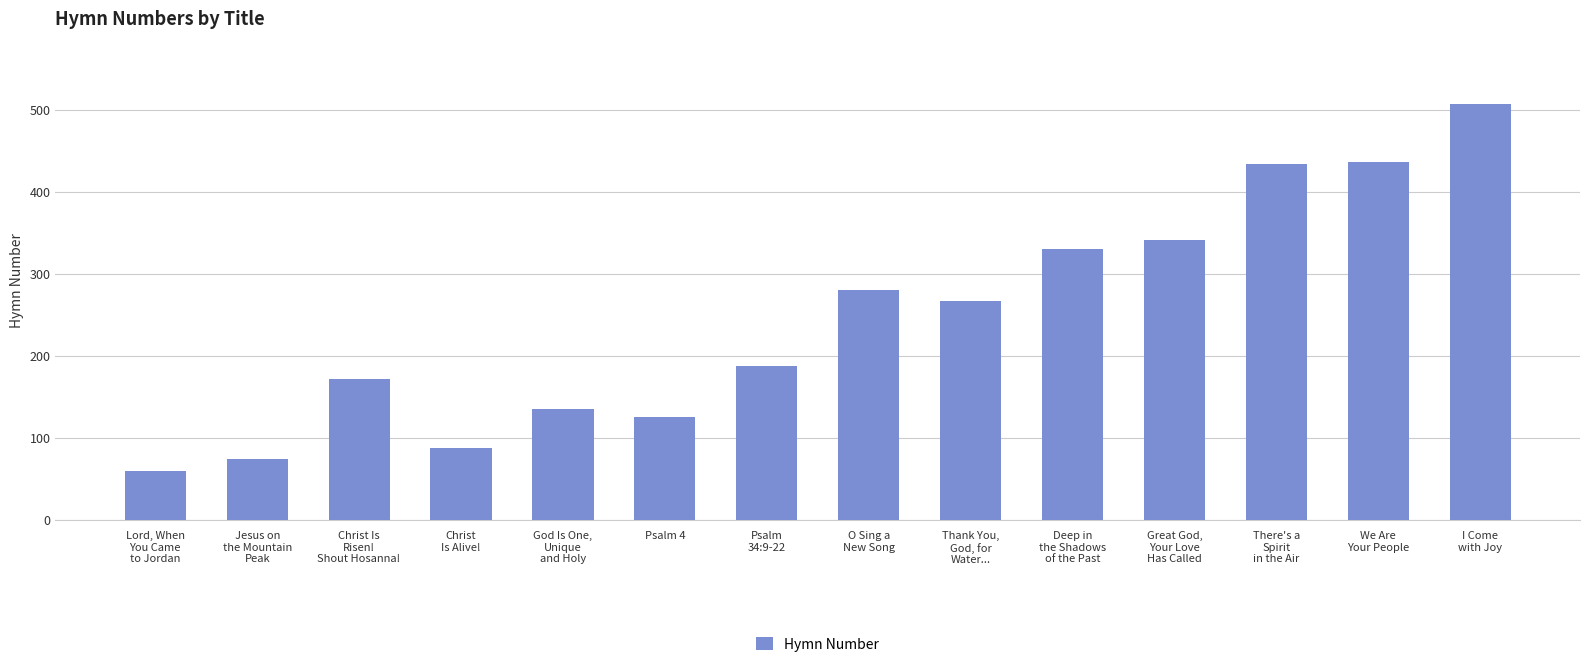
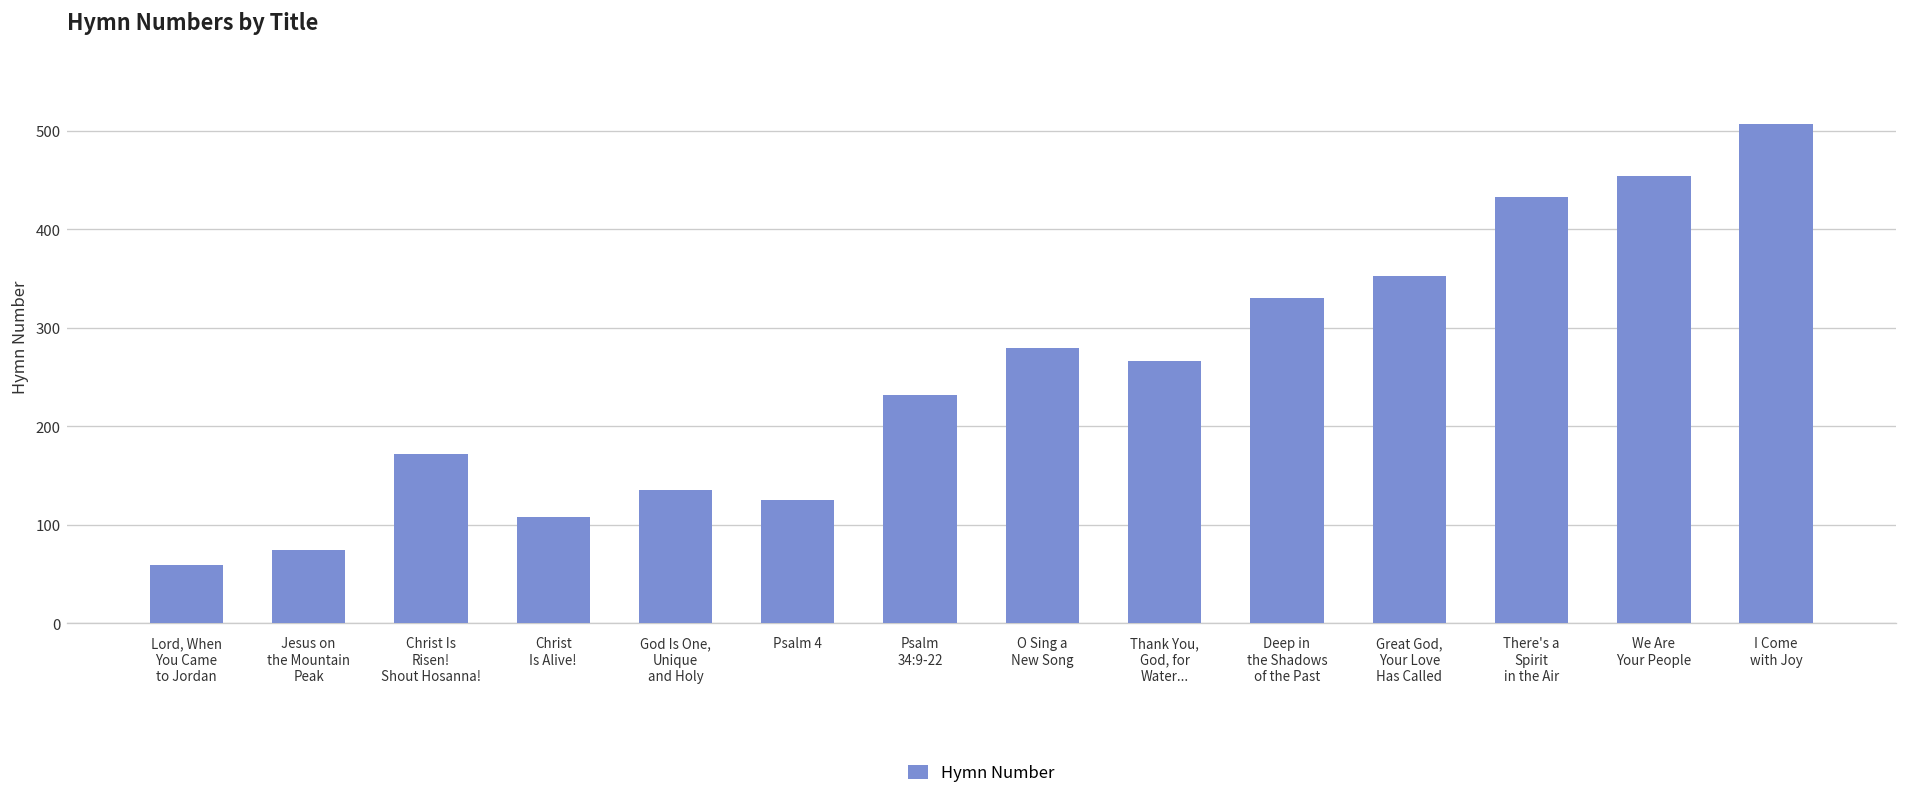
  {
    "Lord, When You Came to Jordan": 60,
    "Jesus on the Mountain Peak": 70,
    "Christ Is Risen! Shout Hosanna!": 170,
-   "Christ Is Alive!": 90,
+   "Christ Is Alive!": 110,
    "God Is One, Unique and Holy": 140,
    "Psalm 4": 130,
-   "Psalm 34:9-22": 190,
+   "Psalm 34:9-22": 230,
    "O Sing a New Song": 280,
    "Thank You, God, for Water...": 270,
    "Deep in the Shadows of the Past": 330,
-   "Great God, Your Love Has Called": 340,
+   "Great God, Your Love Has Called": 350,
    "There's a Spirit in the Air": 430,
-   "We Are Your People": 440,
+   "We Are Your People": 450,
    "I Come with Joy": 510
  }
